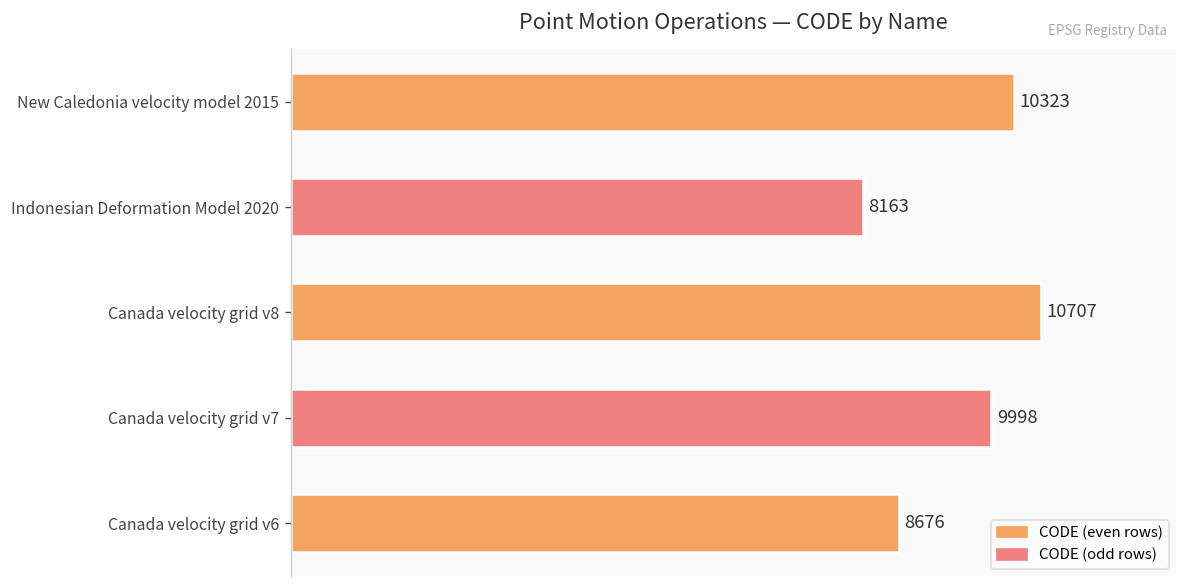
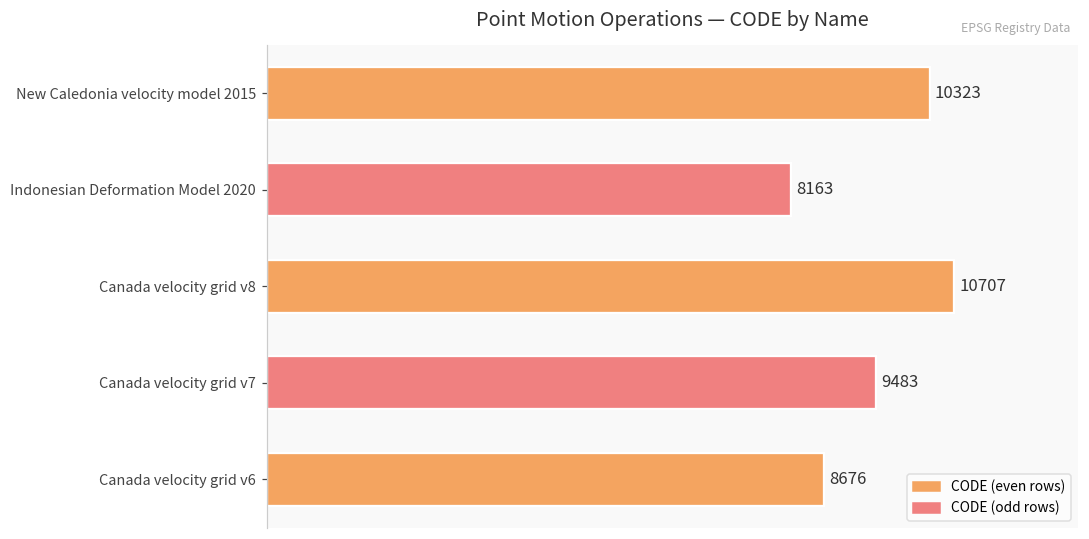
  {
    "New Caledonia velocity model 2015": 10323,
    "Indonesian Deformation Model 2020": 8163,
    "Canada velocity grid v8": 10707,
-   "Canada velocity grid v7": 9998,
+   "Canada velocity grid v7": 9483,
    "Canada velocity grid v6": 8676
  }
